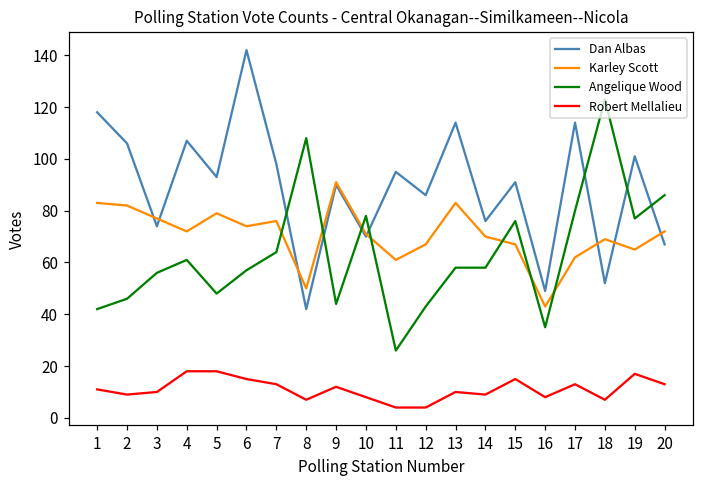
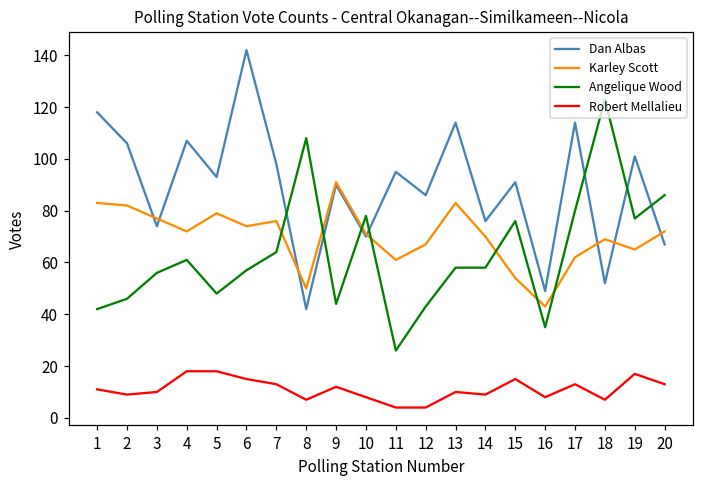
  {
    "Dan Albas": {
      "1": 118,
      "2": 106,
      "3": 74,
      "4": 107,
      "5": 93,
      "6": 142,
      "7": 98,
      "8": 42,
      "11": 95,
      "12": 86,
      "13": 114,
      "14": 76,
      "15": 91,
      "16": 49,
      "17": 114,
      "18": 52,
      "19": 101,
      "20": 67
    },
    "Karley Scott": {
      "1": 83,
      "2": 82,
      "3": 77,
      "4": 72,
      "5": 79,
      "6": 74,
      "7": 76,
      "8": 50,
      "11": 61,
      "12": 67,
      "13": 83,
      "14": 70,
-     "15": 67,
+     "15": 54,
      "16": 43,
      "17": 62,
      "18": 69,
      "19": 65,
      "20": 72
    },
    "Angelique Wood": {
      "1": 42,
      "2": 46,
      "3": 56,
      "4": 61,
      "5": 48,
      "6": 57,
      "7": 64,
      "8": 108,
      "9": 44,
      "10": 78,
      "11": 26,
      "12": 43,
      "13": 58,
      "14": 58,
      "15": 76,
      "16": 35,
      "17": 80,
      "19": 77,
      "20": 86
    },
    "Robert Mellalieu": {
      "1": 11,
      "2": 9,
      "3": 10,
      "4": 18,
      "5": 18,
      "6": 15,
      "7": 13,
      "8": 7,
      "9": 12,
      "10": 8,
      "11": 4,
      "12": 4,
      "13": 10,
      "14": 9,
      "15": 15,
      "16": 8,
      "17": 13,
      "18": 7,
      "19": 17,
      "20": 13
    }
  }
